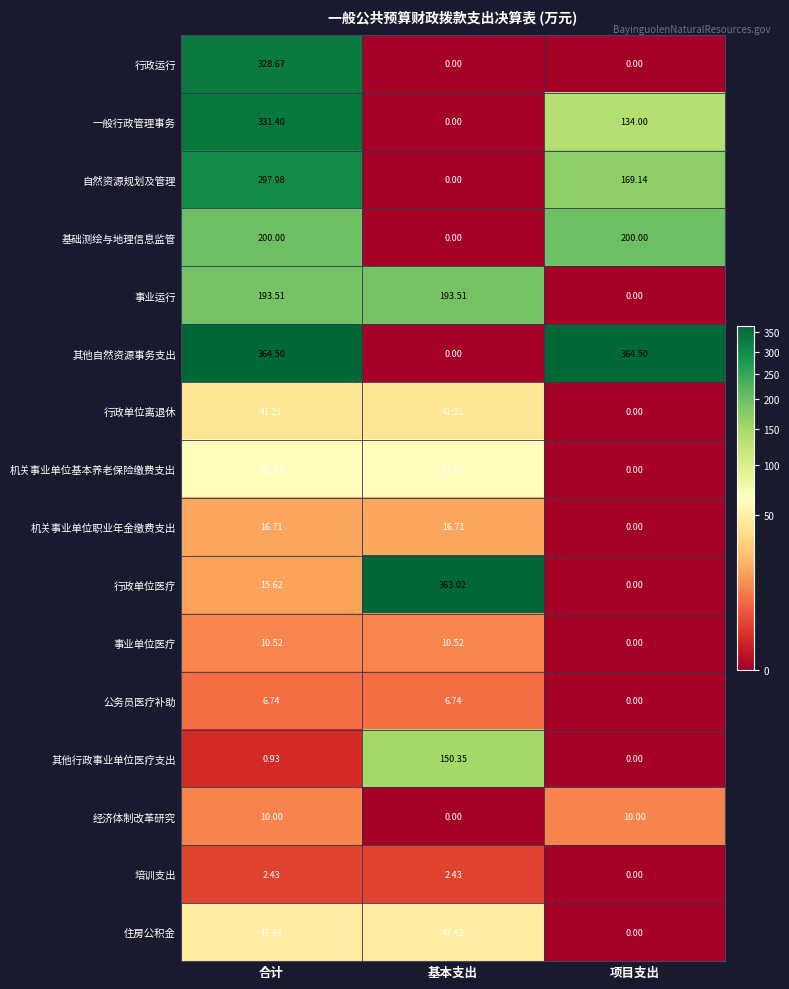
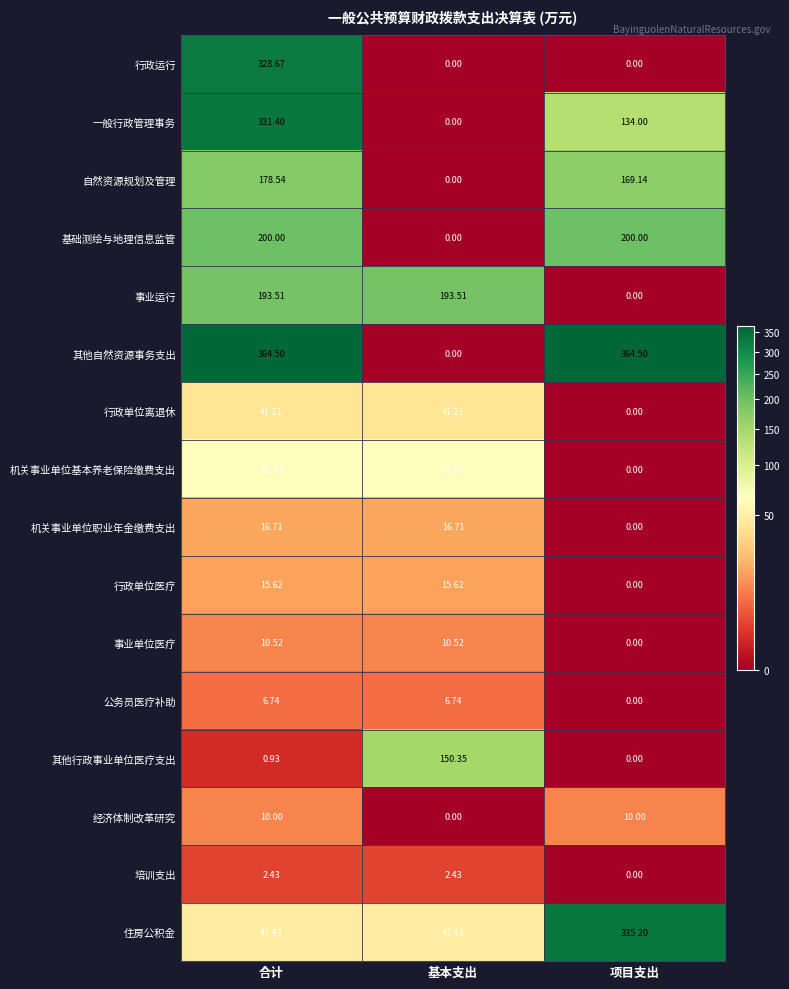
  {
    "行政运行": {
      "合计": 328.67,
      "基本支出": 0.00,
      "项目支出": 0.00
    },
    "一般行政管理事务": {
      "合计": 331.40,
      "基本支出": 0.00,
      "项目支出": 134.00
    },
    "自然资源规划及管理": {
-     "合计": 297.98,
+     "合计": 178.54,
      "基本支出": 0.00,
      "项目支出": 169.14
    },
    "基础测绘与地理信息监管": {
      "合计": 200.00,
      "基本支出": 0.00,
      "项目支出": 200.00
    },
    "事业运行": {
      "合计": 193.51,
      "基本支出": 193.51,
      "项目支出": 0.00
    },
    "其他自然资源事务支出": {
      "合计": 364.50,
      "基本支出": 0.00,
      "项目支出": 364.50
    },
    "行政单位离退休": {
      "合计": 41.21,
      "基本支出": 41.21,
      "项目支出": 0.00
    },
    "机关事业单位基本养老保险缴费支出": {
      "合计": 62.53,
      "基本支出": 62.53,
      "项目支出": 0.00
    },
    "机关事业单位职业年金缴费支出": {
      "合计": 16.71,
      "基本支出": 16.71,
      "项目支出": 0.00
    },
    "行政单位医疗": {
      "合计": 15.62,
-     "基本支出": 363.02,
+     "基本支出": 15.62,
      "项目支出": 0.00
    },
    "事业单位医疗": {
      "合计": 10.52,
      "基本支出": 10.52,
      "项目支出": 0.00
    },
    "公务员医疗补助": {
      "合计": 6.74,
      "基本支出": 6.74,
      "项目支出": 0.00
    },
    "其他行政事业单位医疗支出": {
      "合计": 0.93,
      "基本支出": 150.35,
      "项目支出": 0.00
    },
    "经济体制改革研究": {
      "合计": 10.00,
      "基本支出": 0.00,
      "项目支出": 10.00
    },
    "培训支出": {
      "合计": 2.43,
      "基本支出": 2.43,
      "项目支出": 0.00
    },
    "住房公积金": {
      "合计": 47.43,
      "基本支出": 47.43,
-     "项目支出": 0.00
+     "项目支出": 335.20
    }
  }
